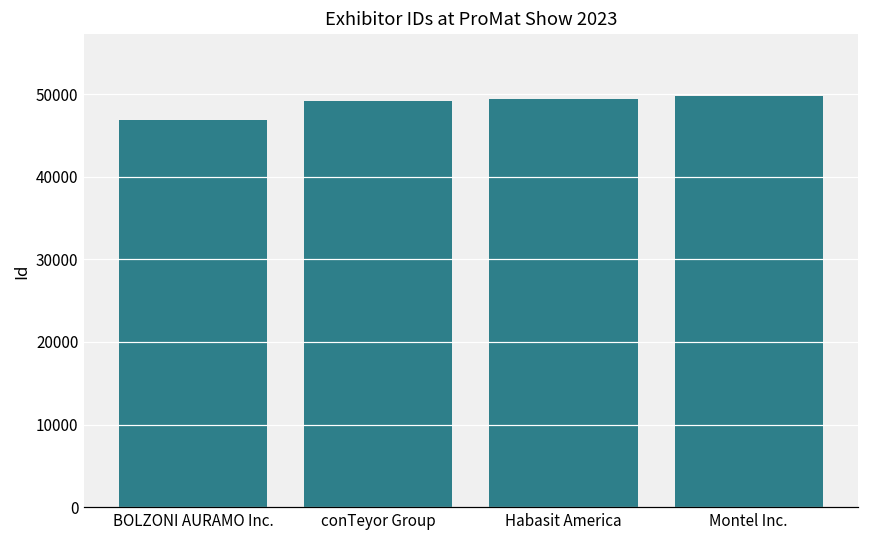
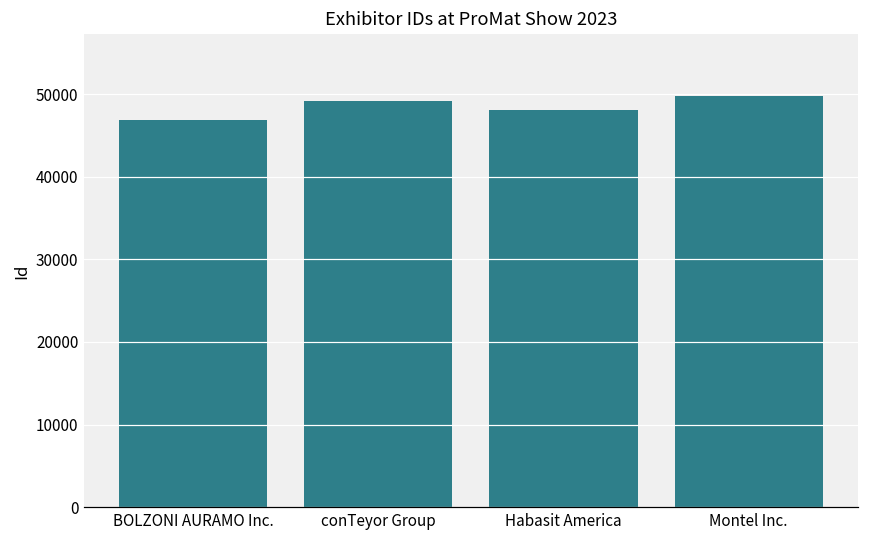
  {
    "BOLZONI AURAMO Inc.": 47000,
    "conTeyor Group": 49000,
-   "Habasit America": 49000,
+   "Habasit America": 48000,
    "Montel Inc.": 50000
  }
